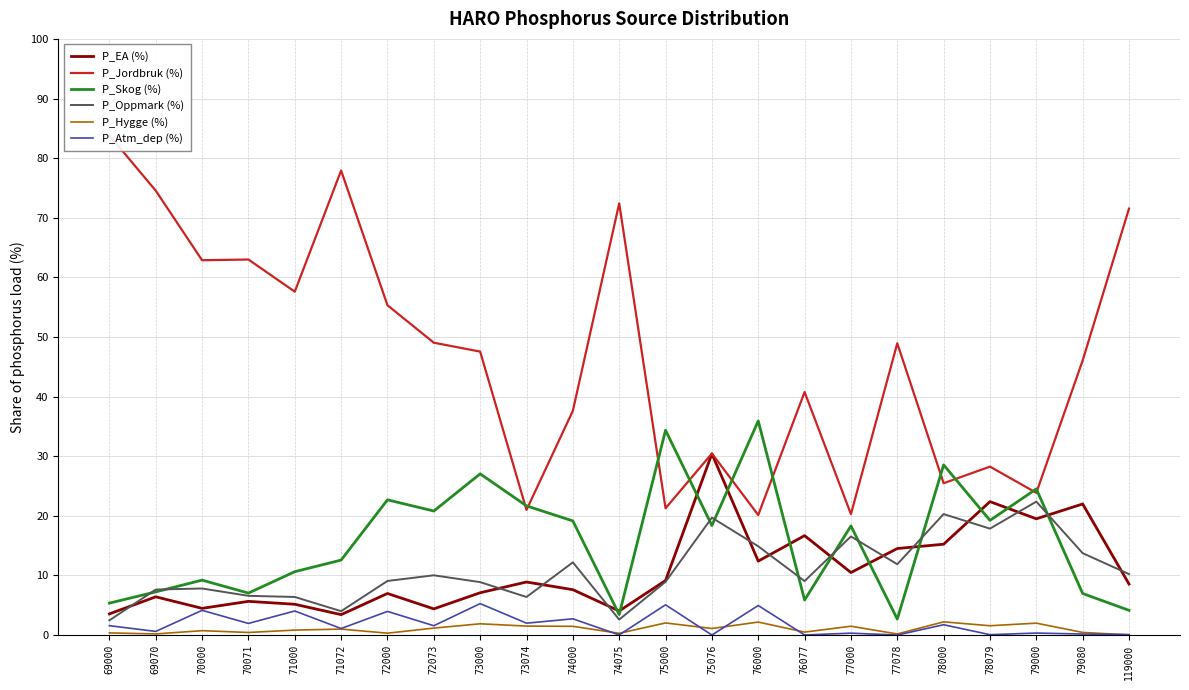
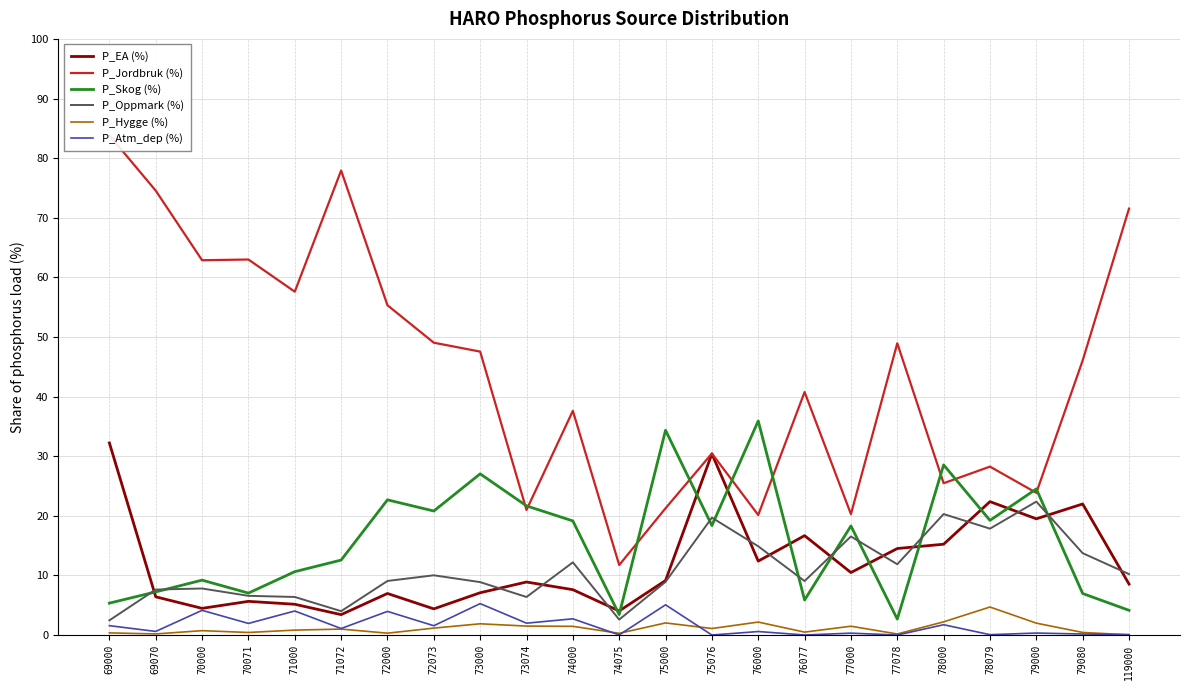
  {
    "P_EA (%)": {
-     "69000": 4,
+     "69000": 32,
      "69070": 6,
      "70071": 6,
      "71000": 5,
      "71072": 3,
      "72000": 7,
      "72073": 4,
      "73000": 7,
      "73074": 9,
      "74000": 8,
      "74075": 4,
      "76000": 12,
      "76077": 17,
      "77000": 10,
      "77078": 15,
      "78000": 15,
      "78079": 22,
      "79000": 19,
      "79080": 22,
      "119000": 9
    },
    "P_Jordbruk (%)": {
      "69070": 75,
      "70000": 63,
      "70071": 63,
      "71000": 58,
      "71072": 78,
      "72000": 55,
      "72073": 49,
      "73000": 48,
      "73074": 21,
      "74000": 38,
-     "74075": 72,
+     "74075": 12,
      "75000": 21,
      "76000": 20,
      "76077": 41,
      "77000": 20,
      "77078": 49,
      "78000": 25,
      "78079": 28,
      "79000": 24,
      "79080": 46,
      "119000": 72
    },
    "P_Skog (%)": {
      "69000": 5,
      "70000": 9,
      "70071": 7,
      "71000": 11,
      "71072": 13,
      "72000": 23,
      "72073": 21,
      "73000": 27,
      "73074": 22,
      "74000": 19,
      "74075": 3,
      "75000": 34,
      "75076": 18,
      "76000": 36,
      "76077": 6,
      "77000": 18,
      "77078": 3,
      "78000": 29,
      "78079": 19,
      "79000": 25,
      "79080": 7,
      "119000": 4
    },
    "P_Oppmark (%)": {
      "69000": 2,
      "70000": 8,
      "70071": 7,
      "71000": 6,
      "71072": 4,
      "72000": 9,
      "72073": 10,
      "73000": 9,
      "73074": 6,
      "74000": 12,
      "74075": 3,
      "75076": 20,
      "76000": 15,
      "76077": 9,
      "77000": 17,
      "77078": 12,
      "78000": 20,
      "78079": 18,
      "79000": 22,
      "79080": 14,
      "119000": 10
    },
    "P_Hygge (%)": {
      "69000": 0,
      "70000": 1,
      "70071": 0,
      "71000": 1,
      "72000": 0,
      "73000": 2,
      "73074": 1,
      "74000": 1,
      "75000": 2,
      "75076": 1,
      "76000": 2,
      "76077": 0,
      "77000": 1,
      "78000": 2,
-     "78079": 2,
+     "78079": 5,
      "79000": 2
    },
    "P_Atm_dep (%)": {
      "69000": 2,
      "70071": 2,
      "71000": 4,
      "72000": 4,
      "73000": 5,
      "73074": 2,
      "74000": 3,
      "75000": 5,
      "75076": 0,
-     "76000": 5,
+     "76000": 1,
      "76077": 0,
      "77000": 0,
      "78000": 2,
      "78079": 0,
      "79000": 0
    }
  }
